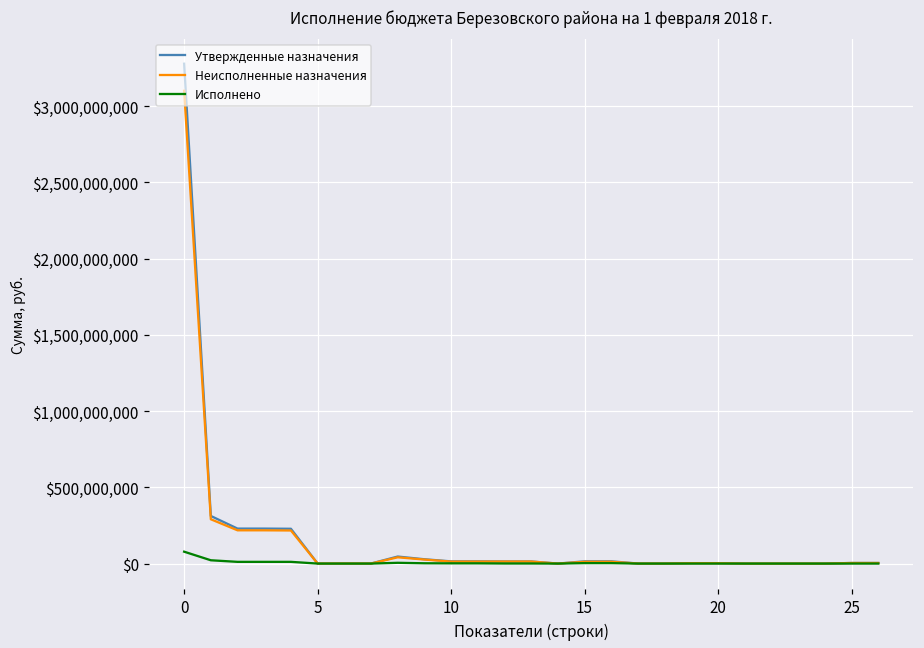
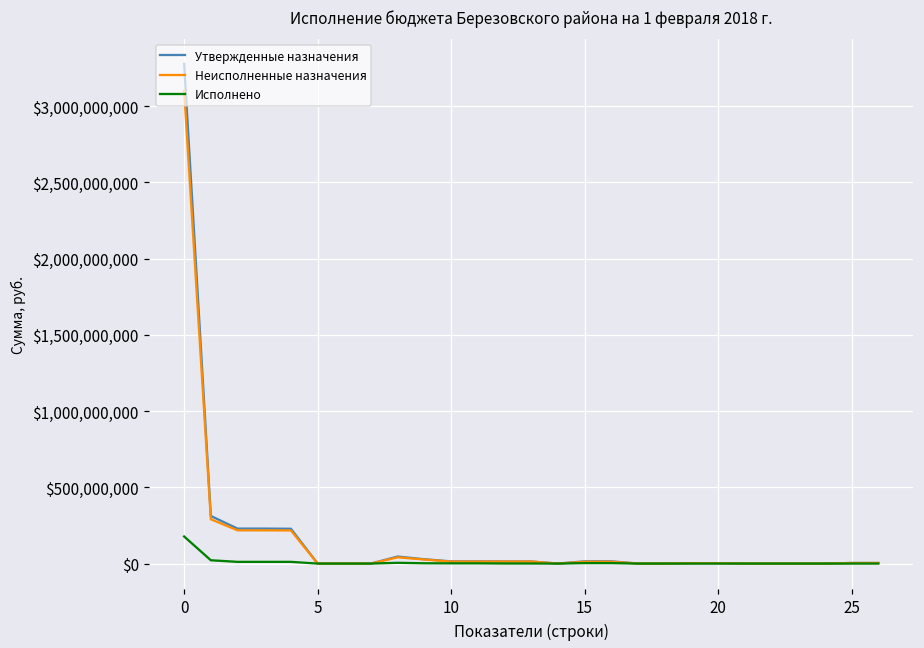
  {
    "Исполнено": {
-     "0": "$80,000,000"
+     "0": "$180,000,000"
    }
  }
